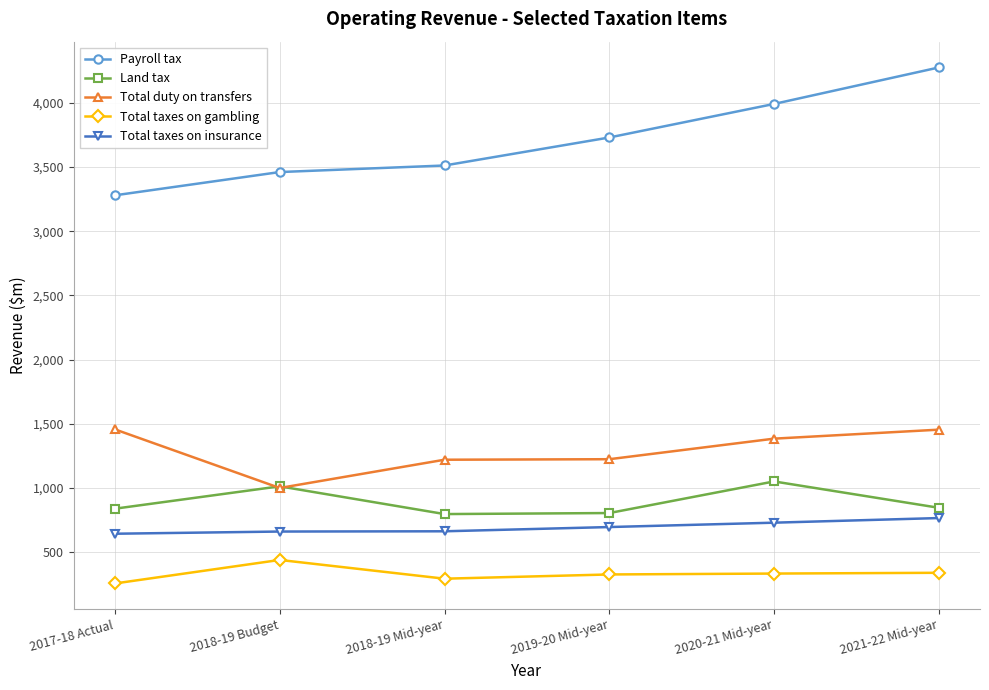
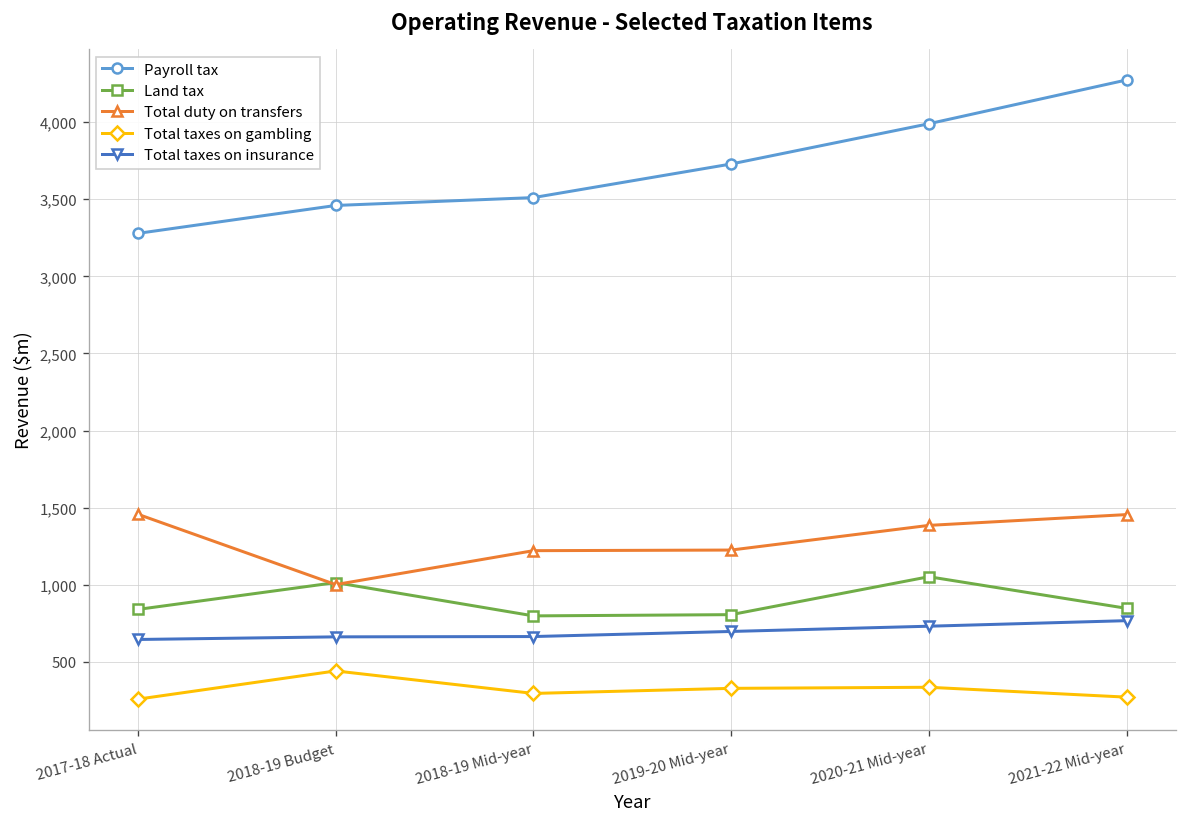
  {
    "Land tax": {
      "2017-18 Actual": "840",
      "2018-19 Mid-year": "800",
      "2019-20 Mid-year": "810",
      "2020-21 Mid-year": "1,050",
      "2021-22 Mid-year": "850"
    },
    "Total duty on transfers": {
      "2017-18 Actual": "1,460",
      "2018-19 Mid-year": "1,220",
      "2019-20 Mid-year": "1,230",
      "2020-21 Mid-year": "1,390",
      "2021-22 Mid-year": "1,460"
    },
    "Total taxes on gambling": {
      "2017-18 Actual": "260",
      "2018-19 Budget": "440",
      "2018-19 Mid-year": "300",
      "2019-20 Mid-year": "330",
      "2020-21 Mid-year": "340",
-     "2021-22 Mid-year": "340"
+     "2021-22 Mid-year": "270"
    }
  }
